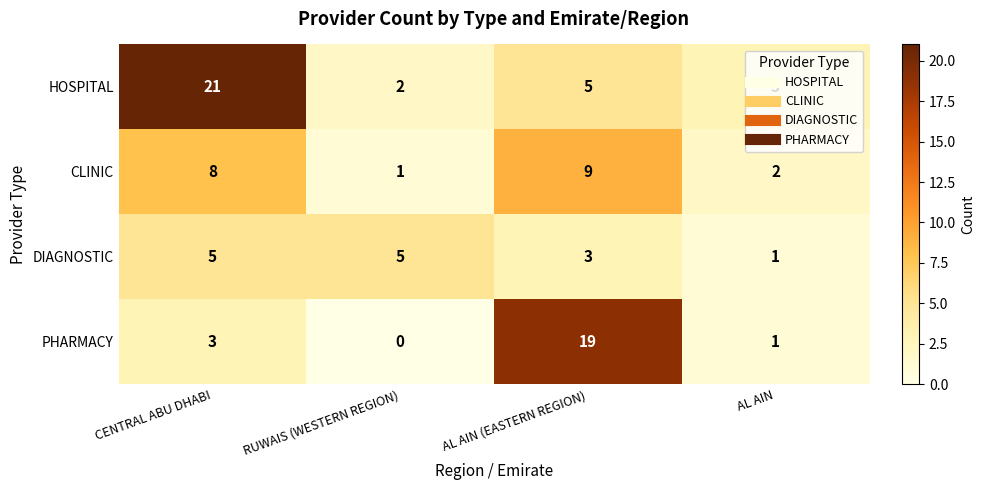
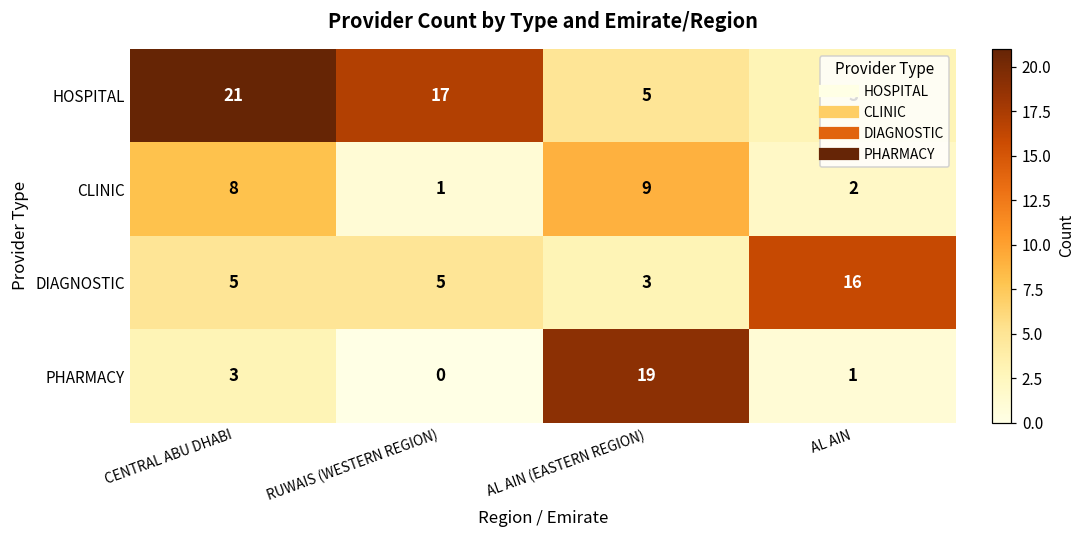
  {
    "HOSPITAL": {
      "CENTRAL ABU DHABI": 21,
-     "RUWAIS (WESTERN REGION)": 2,
+     "RUWAIS (WESTERN REGION)": 17,
      "AL AIN (EASTERN REGION)": 5
    },
    "CLINIC": {
      "CENTRAL ABU DHABI": 8,
      "RUWAIS (WESTERN REGION)": 1,
      "AL AIN (EASTERN REGION)": 9,
      "AL AIN": 2
    },
    "DIAGNOSTIC": {
      "CENTRAL ABU DHABI": 5,
      "RUWAIS (WESTERN REGION)": 5,
      "AL AIN (EASTERN REGION)": 3,
-     "AL AIN": 1
+     "AL AIN": 16
    },
    "PHARMACY": {
      "CENTRAL ABU DHABI": 3,
      "RUWAIS (WESTERN REGION)": 0,
      "AL AIN (EASTERN REGION)": 19,
      "AL AIN": 1
    }
  }
